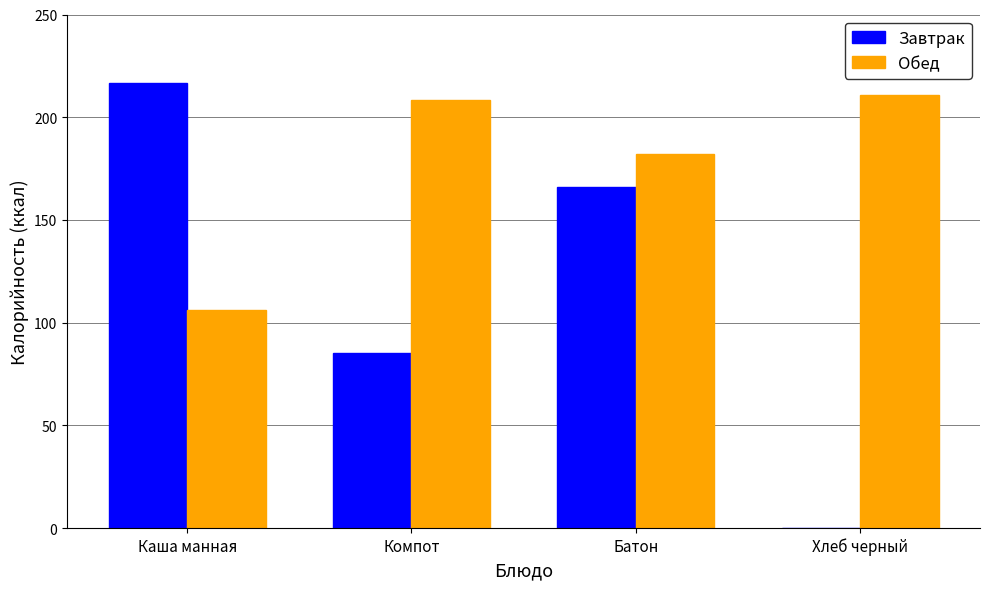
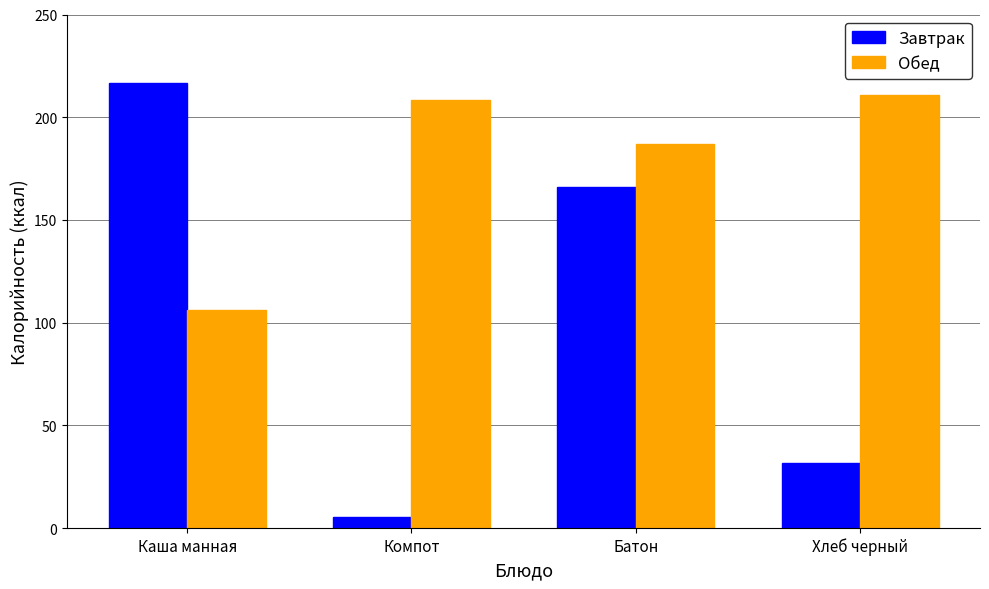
  {
    "Завтрак": {
      "Каша манная": 217,
-     "Компот": 85,
+     "Компот": 6,
      "Батон": 166,
-     "Хлеб черный": 0
+     "Хлеб черный": 32
    },
    "Обед": {
      "Каша манная": 106,
      "Компот": 208,
-     "Батон": 182,
+     "Батон": 187,
      "Хлеб черный": 211
    }
  }
